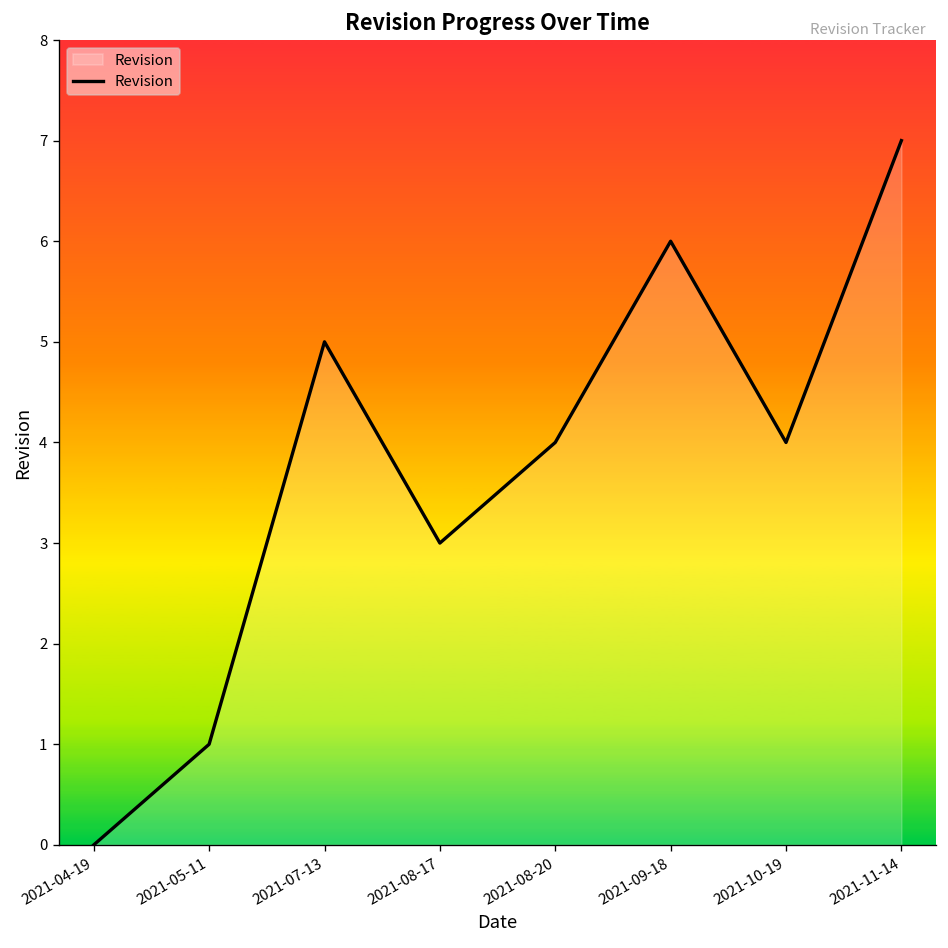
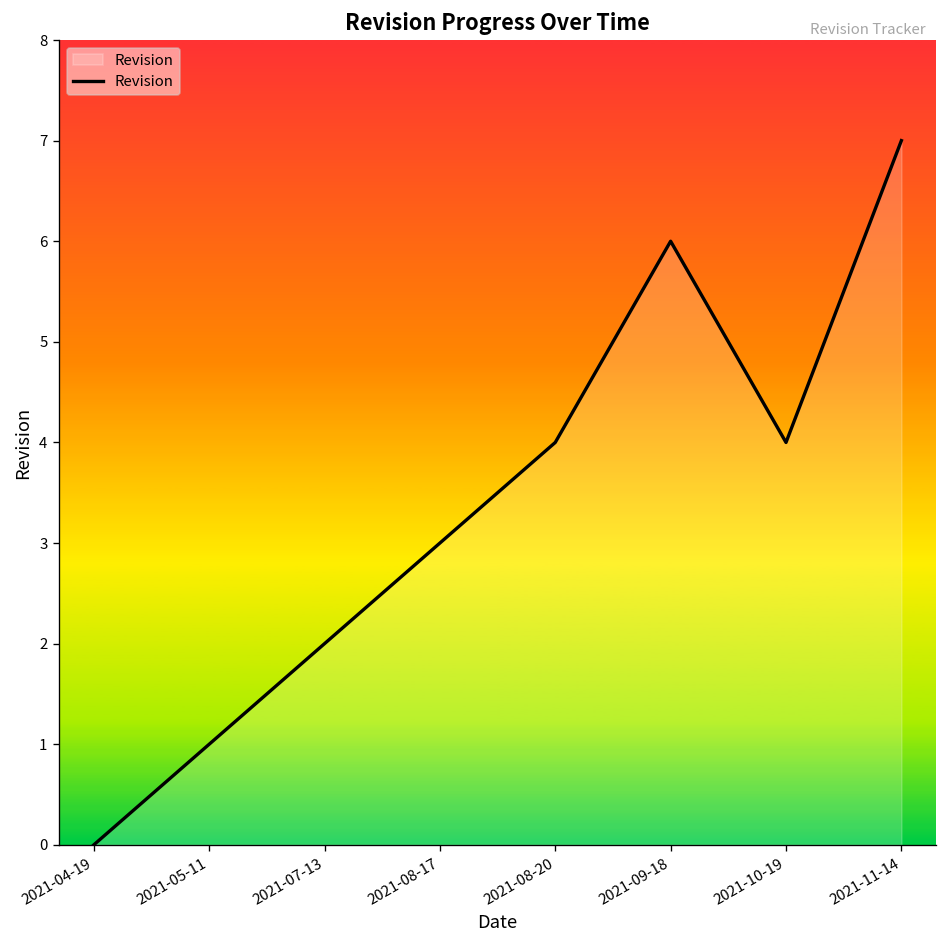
  {
    "2021-04-19": 0,
    "2021-05-11": 1,
-   "2021-07-13": 5,
+   "2021-07-13": 2,
    "2021-08-17": 3,
    "2021-08-20": 4,
    "2021-09-18": 6,
    "2021-10-19": 4,
    "2021-11-14": 7
  }
